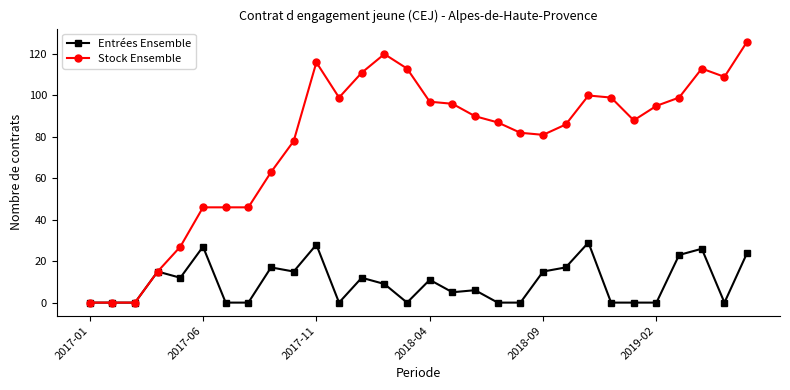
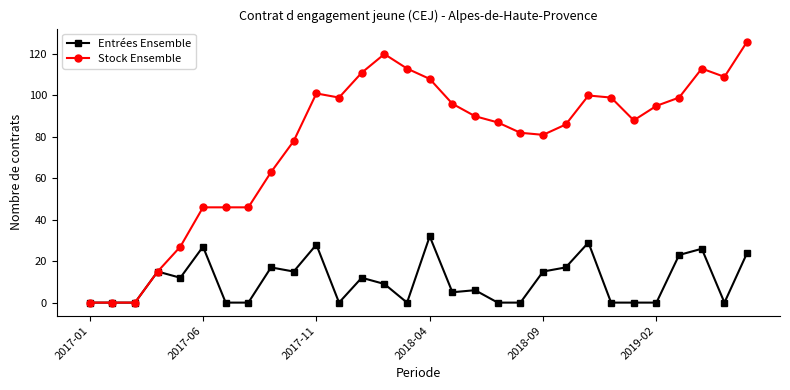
  {
    "Entrées Ensemble": {
      "2017-06": 27,
      "2017-11": 28,
-     "2018-04": 11,
+     "2018-04": 32,
      "2018-09": 15,
      "2019-02": 0
    },
    "Stock Ensemble": {
      "2017-06": 46,
-     "2017-11": 116,
-     "2018-04": 97,
+     "2017-11": 101,
+     "2018-04": 108,
      "2018-09": 81,
      "2019-02": 95
    }
  }
